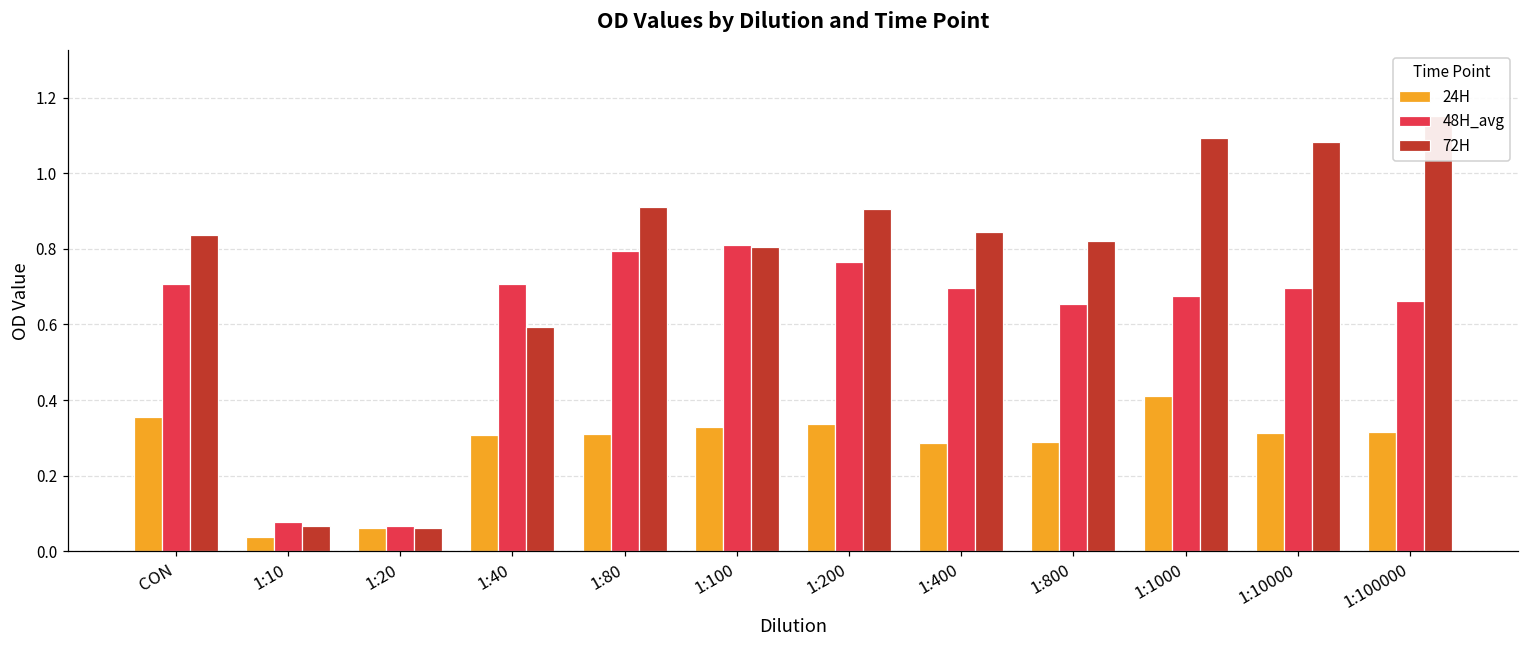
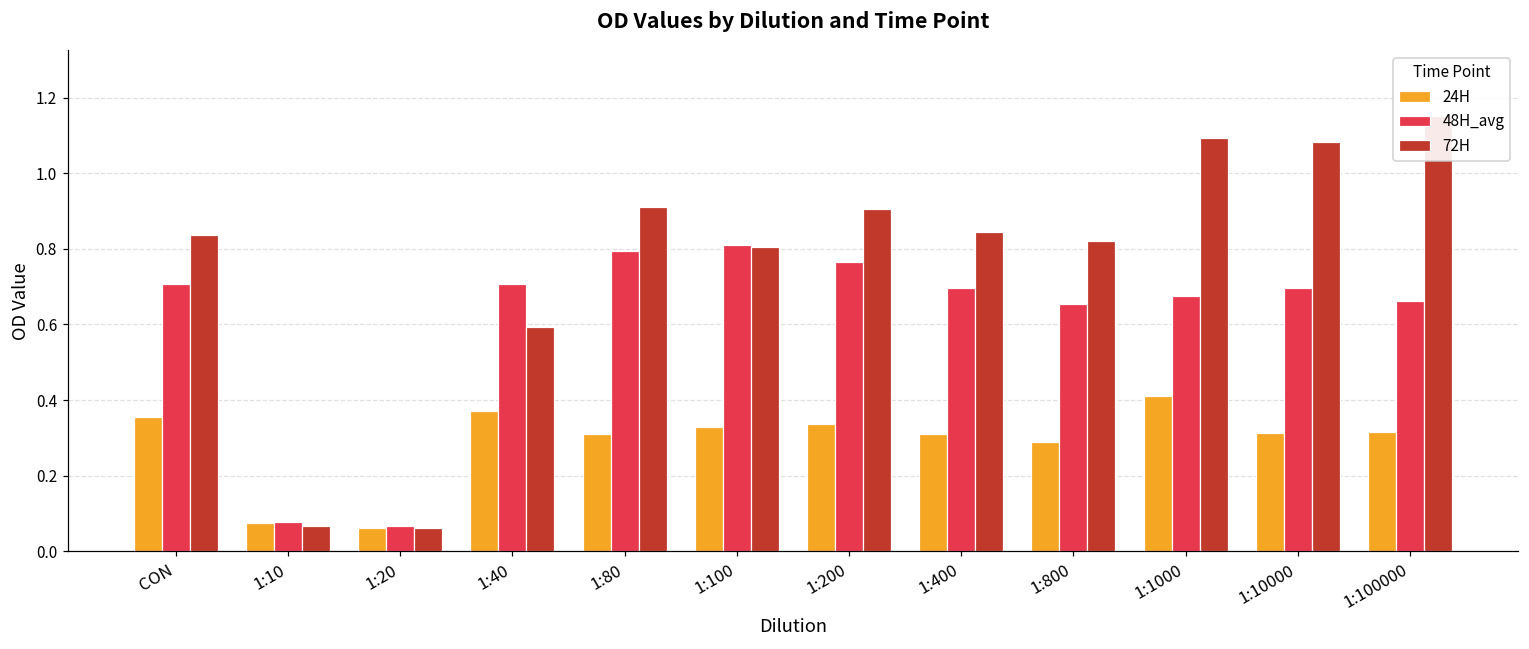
  {
    "24H": {
      "CON": 0.36,
-     "1:10": 0.04,
+     "1:10": 0.07,
      "1:20": 0.06,
-     "1:40": 0.31,
+     "1:40": 0.37,
      "1:80": 0.31,
      "1:100": 0.33,
      "1:200": 0.34,
-     "1:400": 0.29,
+     "1:400": 0.31,
      "1:800": 0.29,
      "1:1000": 0.41,
      "1:10000": 0.31,
      "1:100000": 0.32
    }
  }
